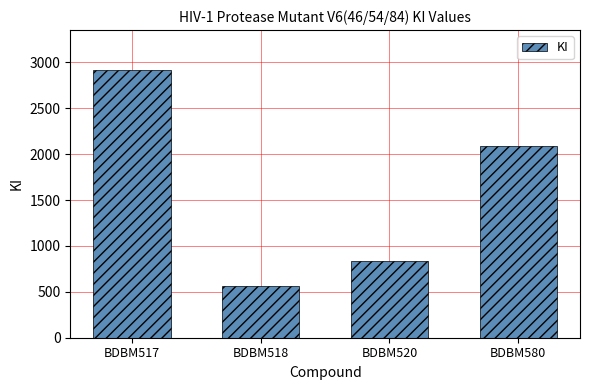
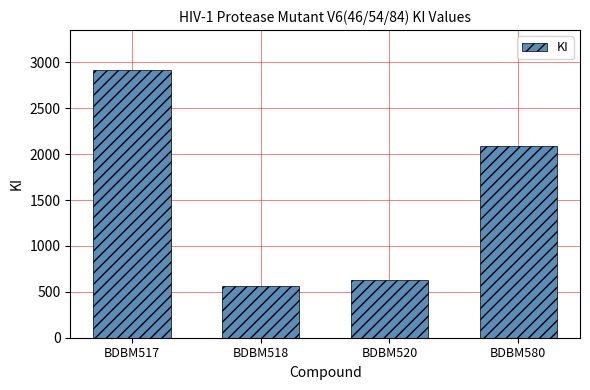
  {
    "BDBM517": 2900,
    "BDBM518": 600,
-   "BDBM520": 800,
+   "BDBM520": 600,
    "BDBM580": 2100
  }
